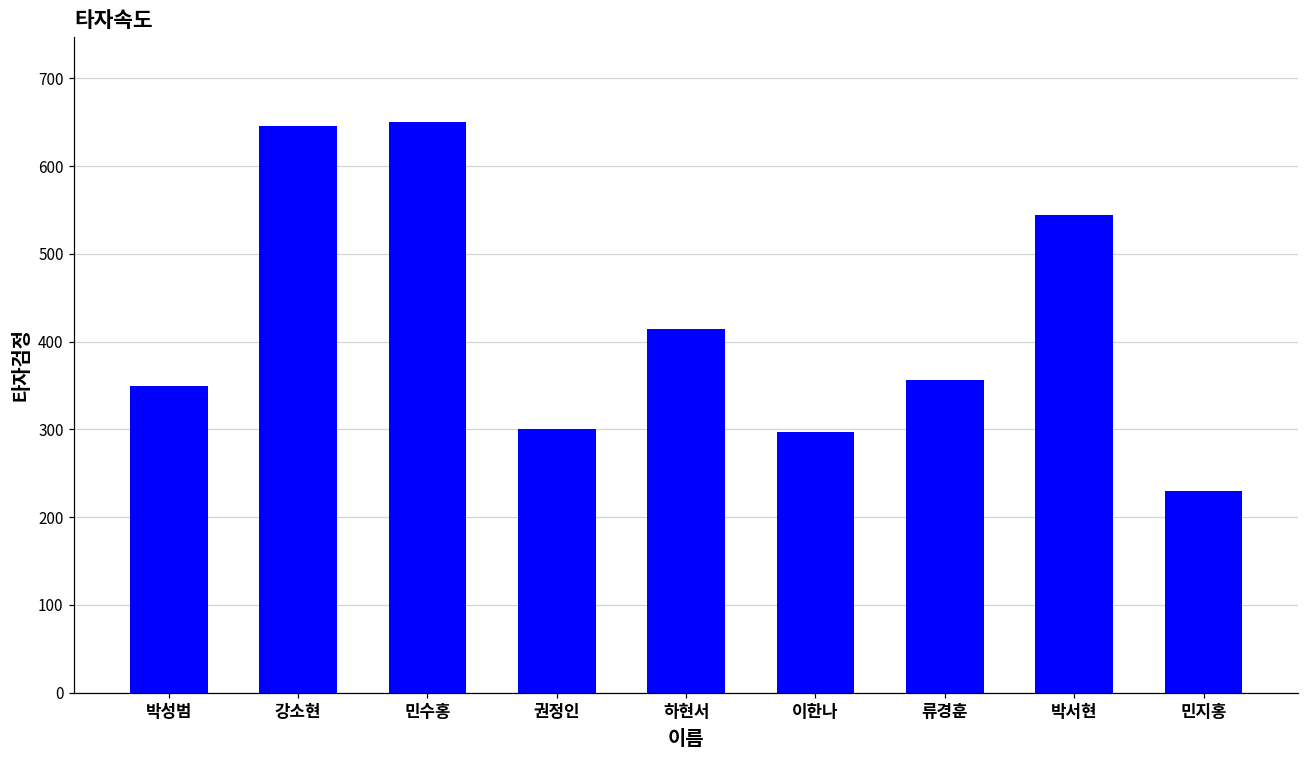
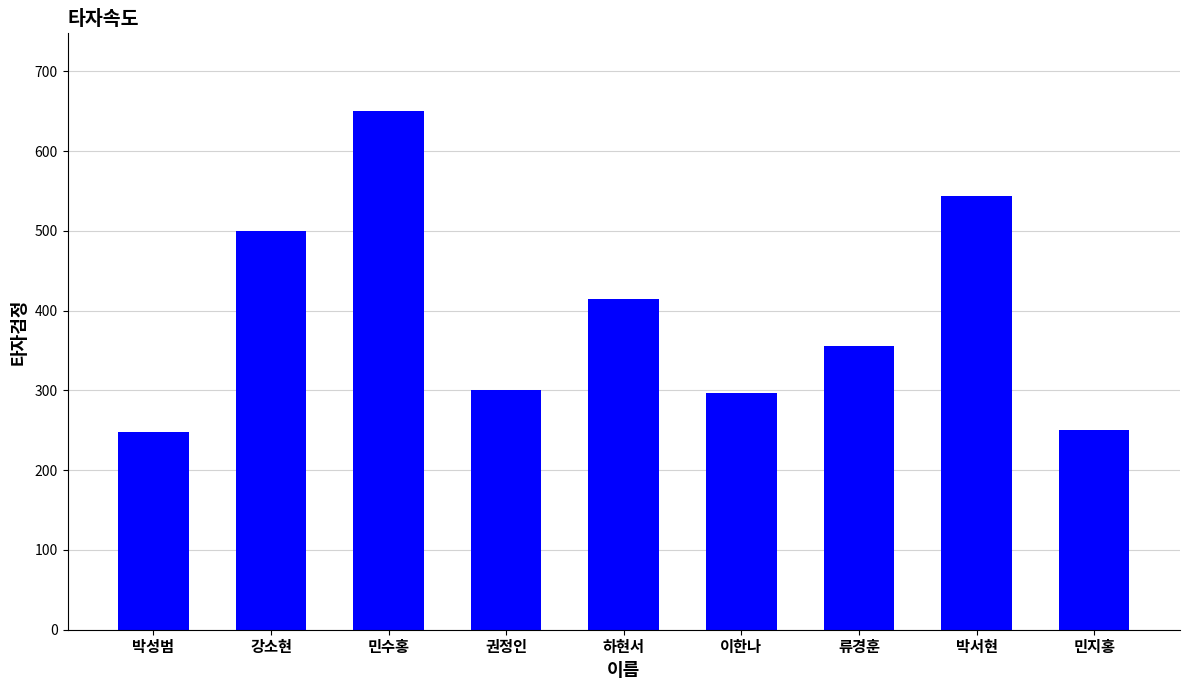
  {
-   "박성범": 350,
-   "강소현": 650,
+   "박성범": 250,
+   "강소현": 500,
    "민수홍": 650,
    "권정인": 300,
    "하현서": 410,
    "이한나": 300,
    "류경훈": 360,
    "박서현": 540,
-   "민지홍": 230
+   "민지홍": 250
  }
